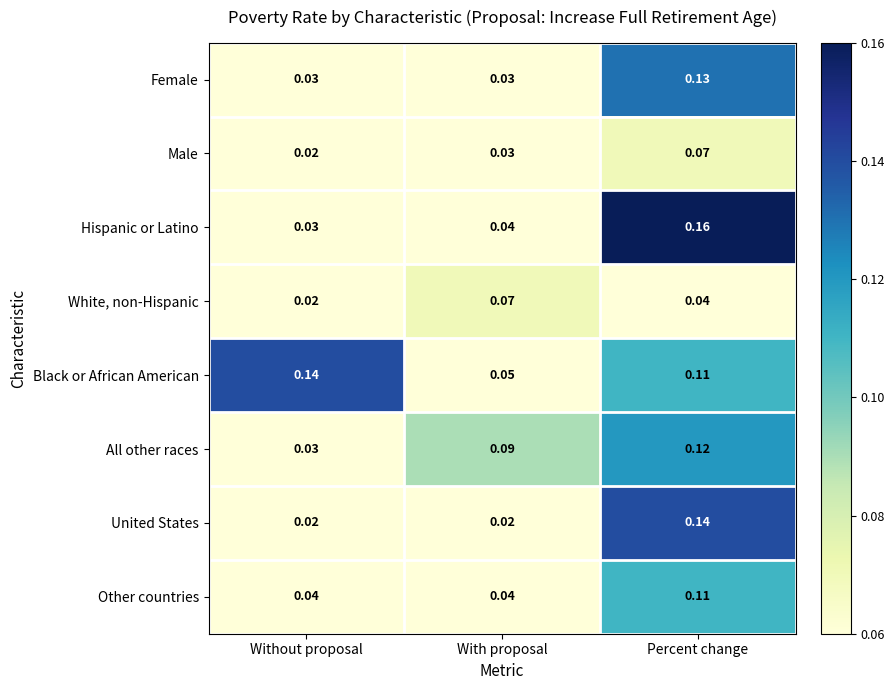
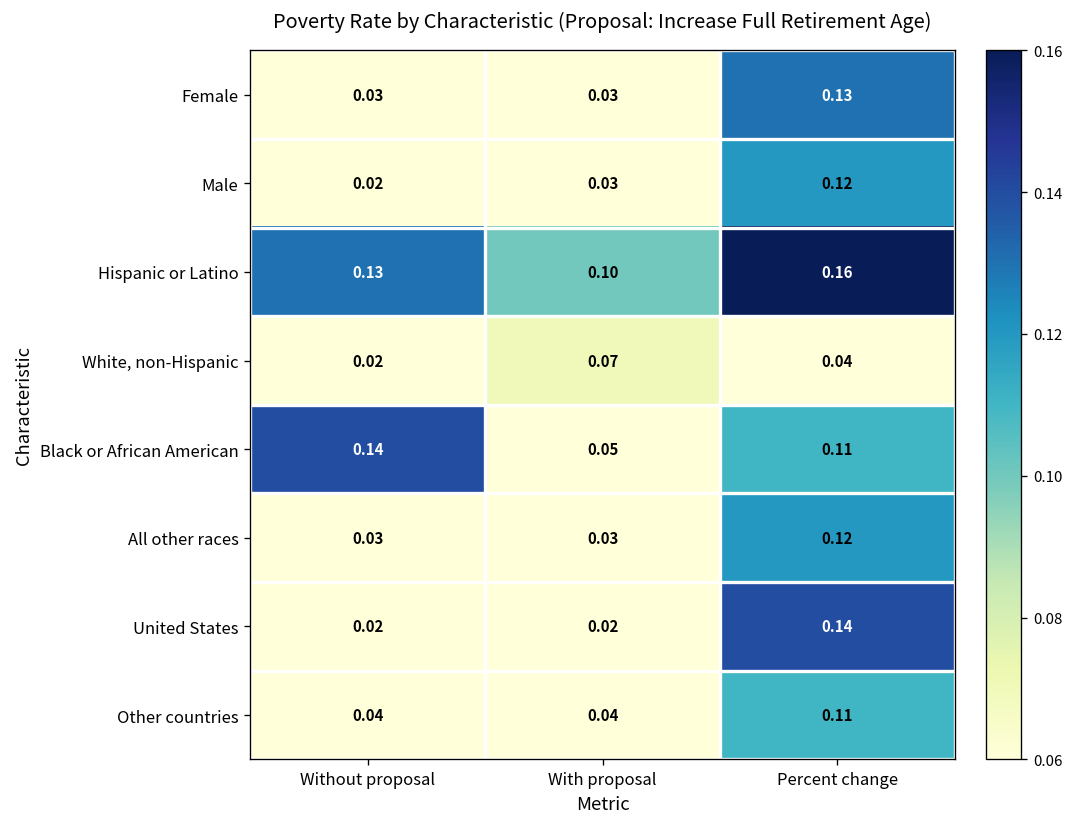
  {
    "Female": {
      "Without proposal": 0.03,
      "With proposal": 0.03,
      "Percent change": 0.13
    },
    "Male": {
      "Without proposal": 0.02,
      "With proposal": 0.03,
-     "Percent change": 0.07
+     "Percent change": 0.12
    },
    "Hispanic or Latino": {
-     "Without proposal": 0.03,
-     "With proposal": 0.04,
+     "Without proposal": 0.13,
+     "With proposal": 0.10,
      "Percent change": 0.16
    },
    "White, non-Hispanic": {
      "Without proposal": 0.02,
      "With proposal": 0.07,
      "Percent change": 0.04
    },
    "Black or African American": {
      "Without proposal": 0.14,
      "With proposal": 0.05,
      "Percent change": 0.11
    },
    "All other races": {
      "Without proposal": 0.03,
-     "With proposal": 0.09,
+     "With proposal": 0.03,
      "Percent change": 0.12
    },
    "United States": {
      "Without proposal": 0.02,
      "With proposal": 0.02,
      "Percent change": 0.14
    },
    "Other countries": {
      "Without proposal": 0.04,
      "With proposal": 0.04,
      "Percent change": 0.11
    }
  }
